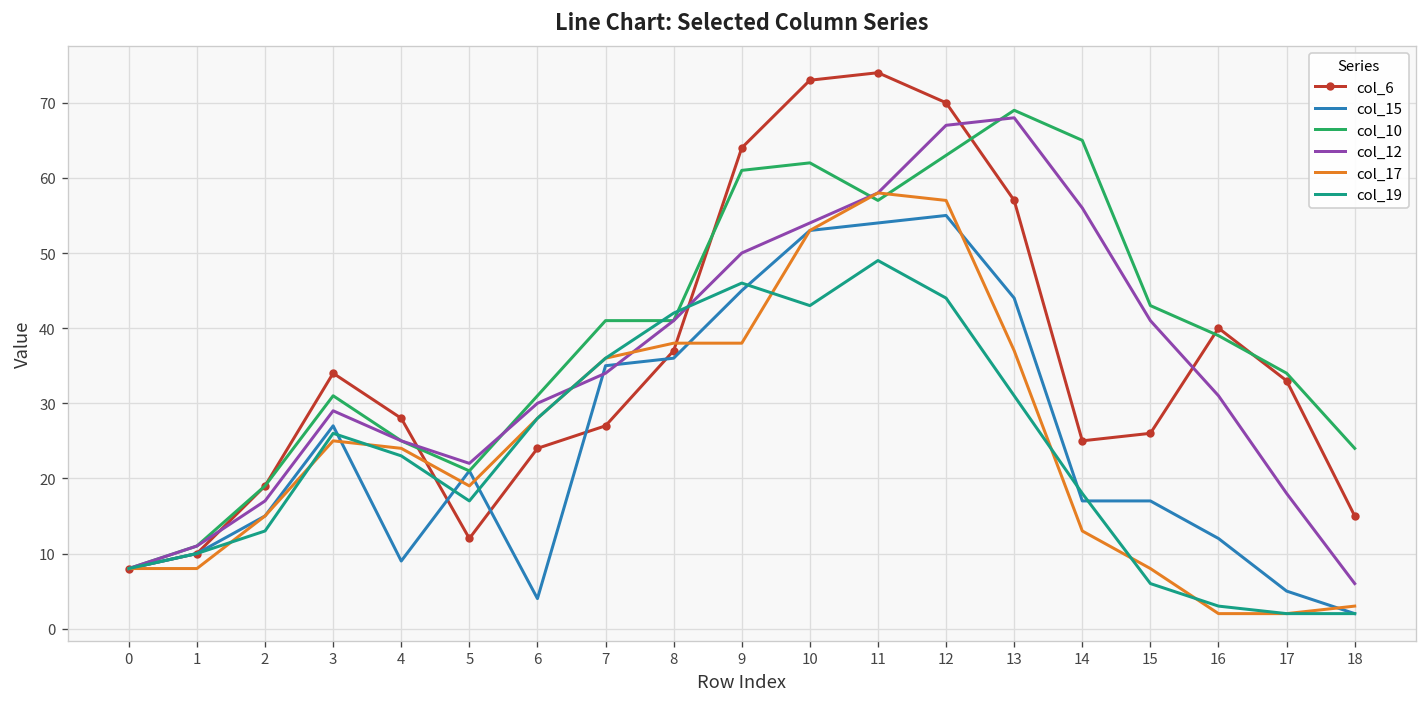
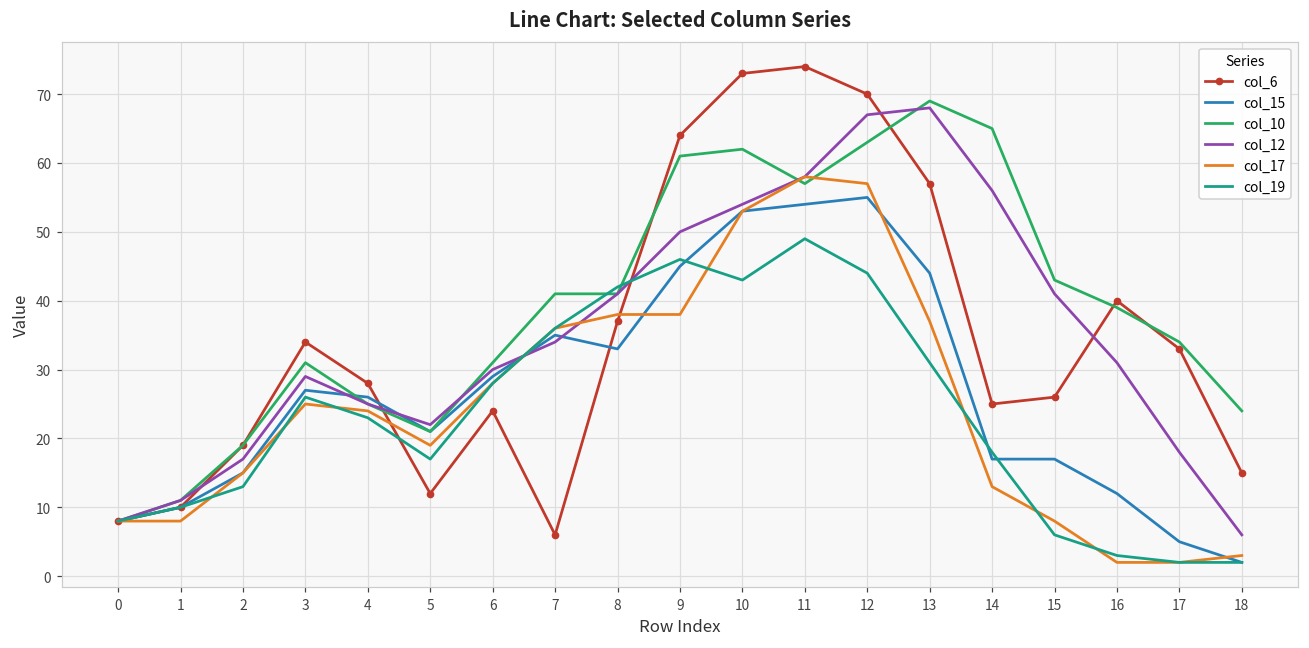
  {
    "col_6": {
      "3": 34,
      "4": 28,
      "5": 12,
      "6": 24,
-     "7": 27,
+     "7": 6,
      "8": 37,
      "9": 64,
      "10": 73,
      "11": 74,
      "12": 70,
      "13": 57,
      "14": 25,
      "15": 26,
      "16": 40,
      "17": 33,
      "18": 15
    },
    "col_15": {
      "3": 27,
-     "4": 9,
-     "6": 4,
+     "4": 26,
+     "6": 29,
      "7": 35,
-     "8": 36,
+     "8": 33,
      "9": 45,
      "11": 54,
      "12": 55,
      "13": 44,
      "14": 17,
      "15": 17,
      "16": 12,
      "17": 5
    },
    "col_12": {
      "2": 17,
      "3": 29,
      "5": 22,
      "6": 30,
      "7": 34,
      "9": 50,
      "10": 54,
      "12": 67,
      "13": 68,
      "14": 56,
      "15": 41,
      "16": 31,
      "17": 18,
      "18": 6
    },
    "col_17": {
      "1": 8,
      "3": 25,
      "4": 24,
      "5": 19,
      "8": 38,
      "9": 38,
      "12": 57,
      "13": 37,
      "14": 13,
      "15": 8,
      "16": 2,
      "18": 3
    }
  }
